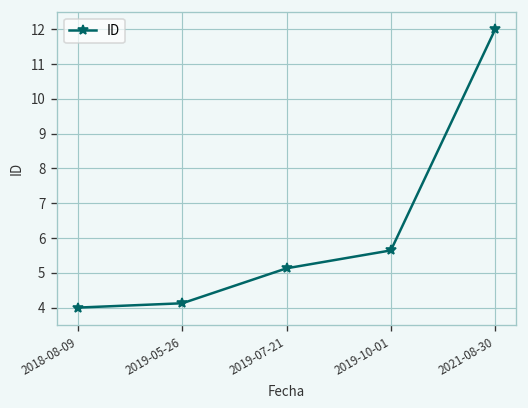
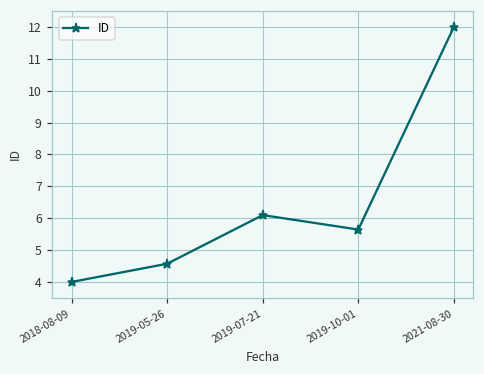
  {
    "2018-08-09": 4.0,
-   "2019-05-26": 4.1,
-   "2019-07-21": 5.1,
+   "2019-05-26": 4.6,
+   "2019-07-21": 6.1,
    "2019-10-01": 5.6,
    "2021-08-30": 12.0
  }
